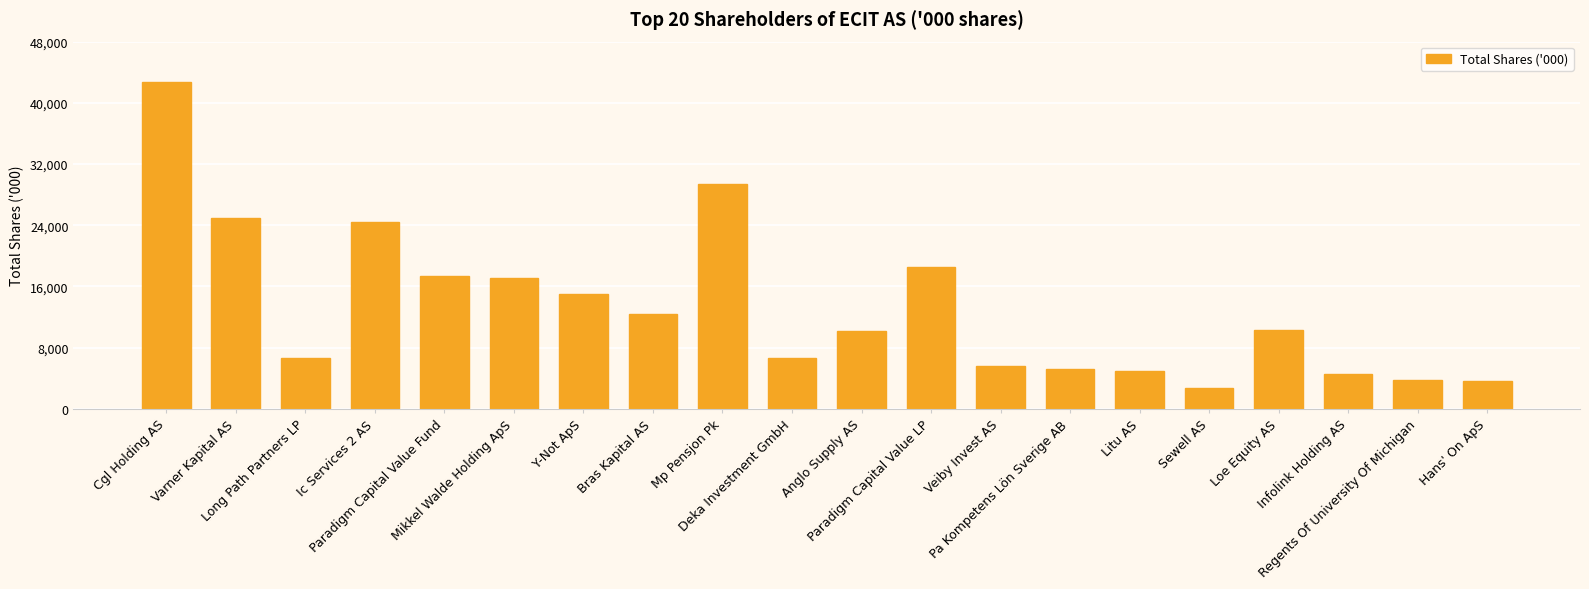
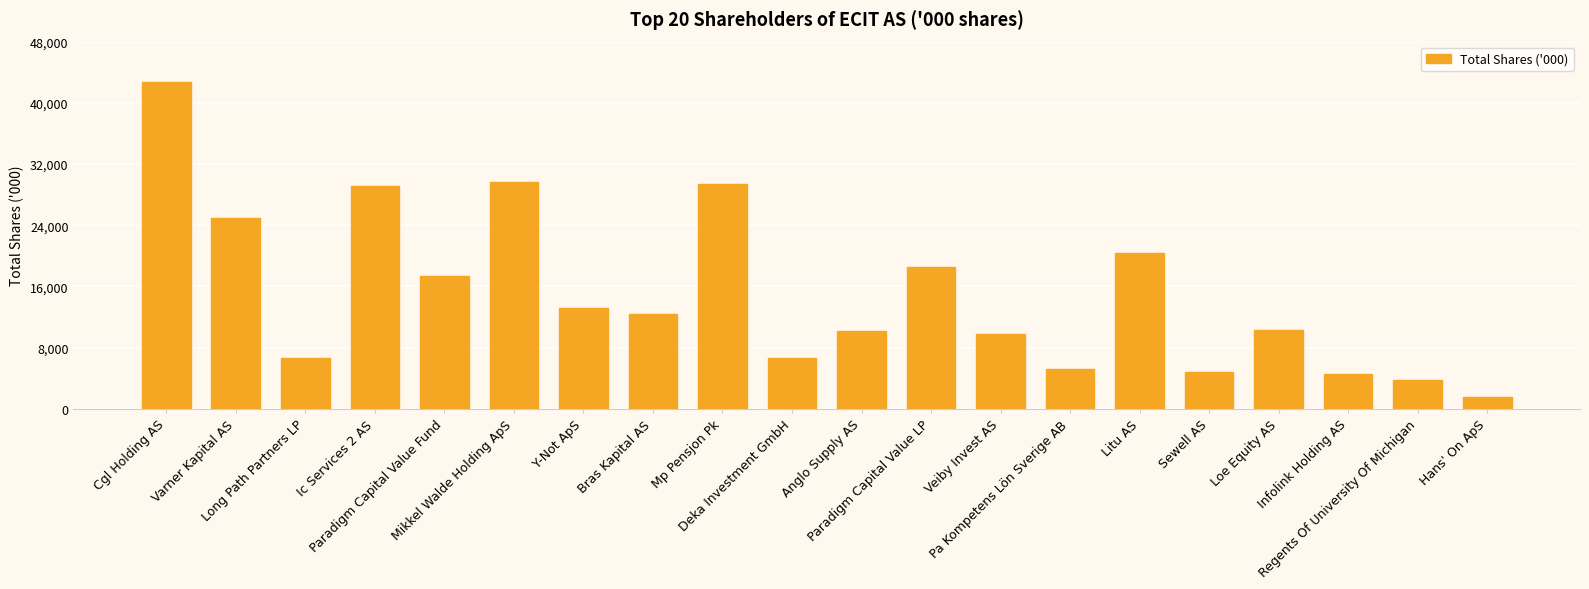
  {
    "Cgl Holding AS": "43,000",
    "Varner Kapital AS": "25,000",
    "Long Path Partners LP": "7,000",
-   "Ic Services 2 AS": "24,000",
+   "Ic Services 2 AS": "29,000",
    "Paradigm Capital Value Fund": "17,000",
-   "Mikkel Walde Holding ApS": "17,000",
-   "Y-Not ApS": "15,000",
+   "Mikkel Walde Holding ApS": "30,000",
+   "Y-Not ApS": "13,000",
    "Bras Kapital AS": "12,000",
    "Mp Pensjon Pk": "29,000",
    "Deka Investment GmbH": "7,000",
    "Anglo Supply AS": "10,000",
    "Paradigm Capital Value LP": "18,000",
-   "Veiby Invest AS": "6,000",
+   "Veiby Invest AS": "10,000",
    "Pa Kompetens Lön Sverige AB": "5,000",
-   "Litu AS": "5,000",
-   "Sewell AS": "3,000",
+   "Litu AS": "20,000",
+   "Sewell AS": "5,000",
    "Loe Equity AS": "10,000",
    "Infolink Holding AS": "5,000",
    "Regents Of University Of Michigan": "4,000",
-   "Hans' On ApS": "4,000"
+   "Hans' On ApS": "2,000"
  }
